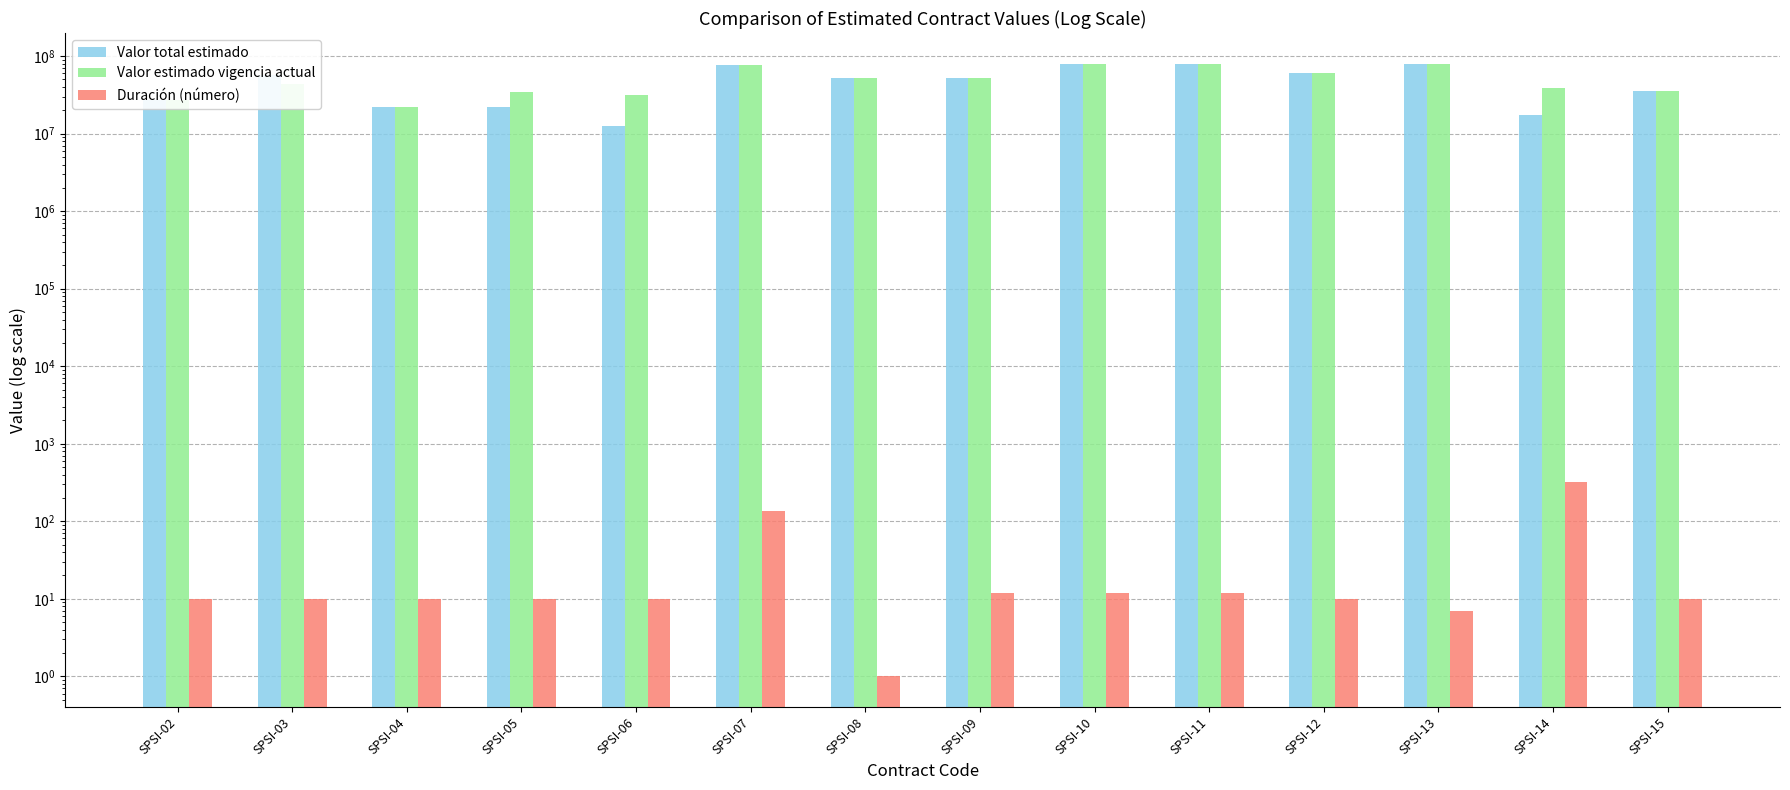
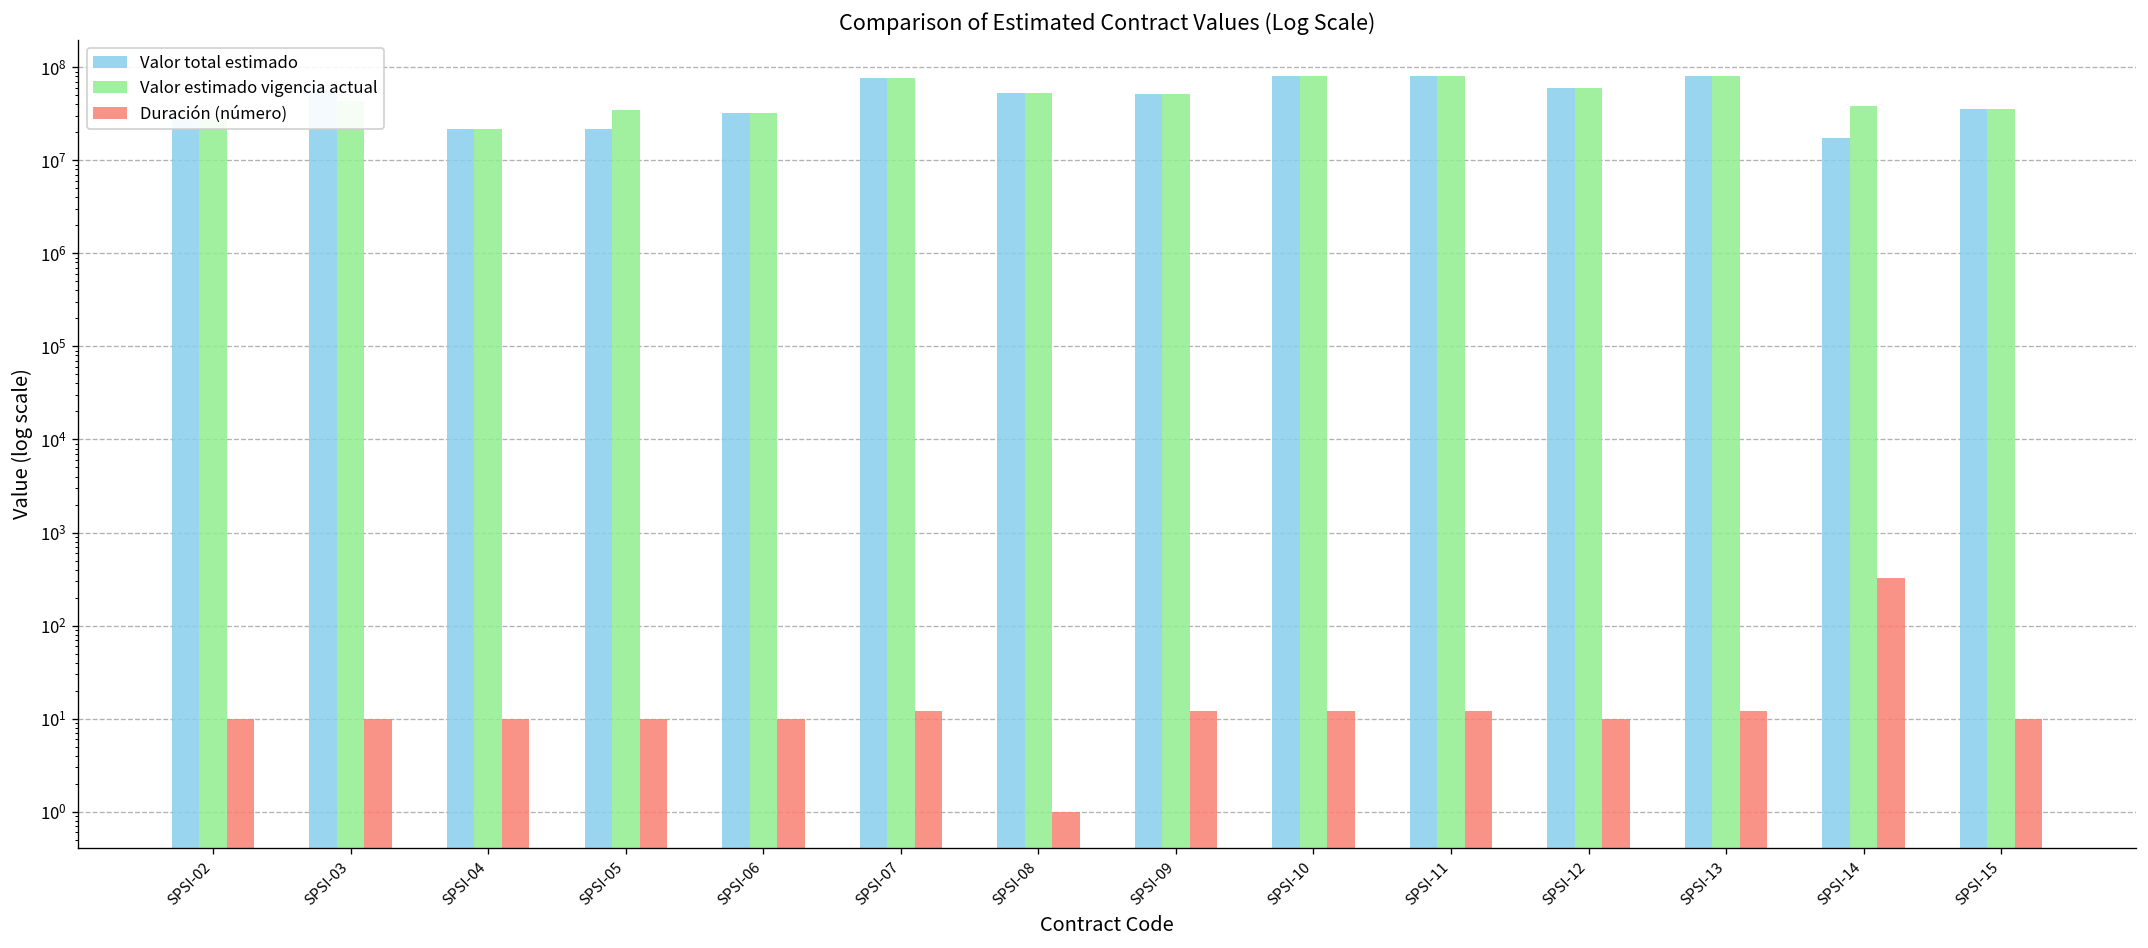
  {
    "Valor total estimado": {
      "SPSI-04": 22000000,
      "SPSI-05": 22000000,
-     "SPSI-06": 12000000,
+     "SPSI-06": 32000000,
      "SPSI-07": 80000000,
      "SPSI-08": 50000000,
      "SPSI-09": 50000000,
      "SPSI-10": 80000000,
      "SPSI-11": 80000000,
      "SPSI-12": 60000000,
      "SPSI-13": 80000000,
      "SPSI-14": 18000000,
      "SPSI-15": 40000000
    },
    "Valor estimado vigencia actual": {
      "SPSI-04": 22000000,
      "SPSI-05": 30000000,
      "SPSI-06": 32000000,
      "SPSI-07": 80000000,
      "SPSI-08": 50000000,
      "SPSI-09": 50000000,
      "SPSI-10": 80000000,
      "SPSI-11": 80000000,
      "SPSI-12": 60000000,
      "SPSI-13": 80000000,
      "SPSI-14": 40000000,
      "SPSI-15": 40000000
    },
    "Duración (número)": {
      "SPSI-02": 10,
      "SPSI-03": 10,
      "SPSI-04": 10,
      "SPSI-05": 10,
      "SPSI-06": 10,
-     "SPSI-07": 140,
+     "SPSI-07": 12,
      "SPSI-08": 1,
      "SPSI-09": 12,
      "SPSI-10": 12,
      "SPSI-11": 12,
      "SPSI-12": 10,
-     "SPSI-13": 7,
+     "SPSI-13": 12,
      "SPSI-14": 320,
      "SPSI-15": 10
    }
  }
